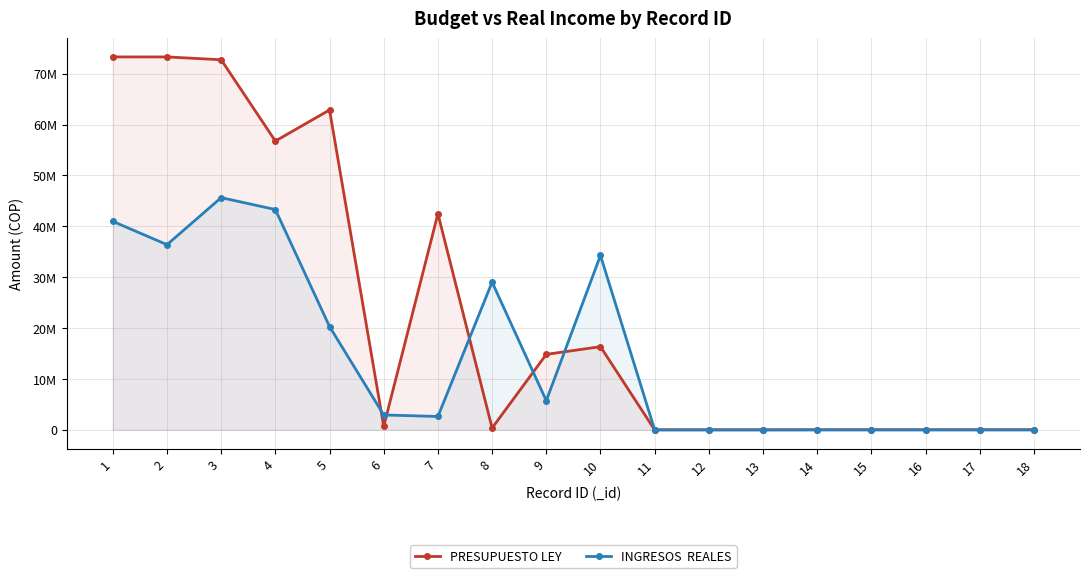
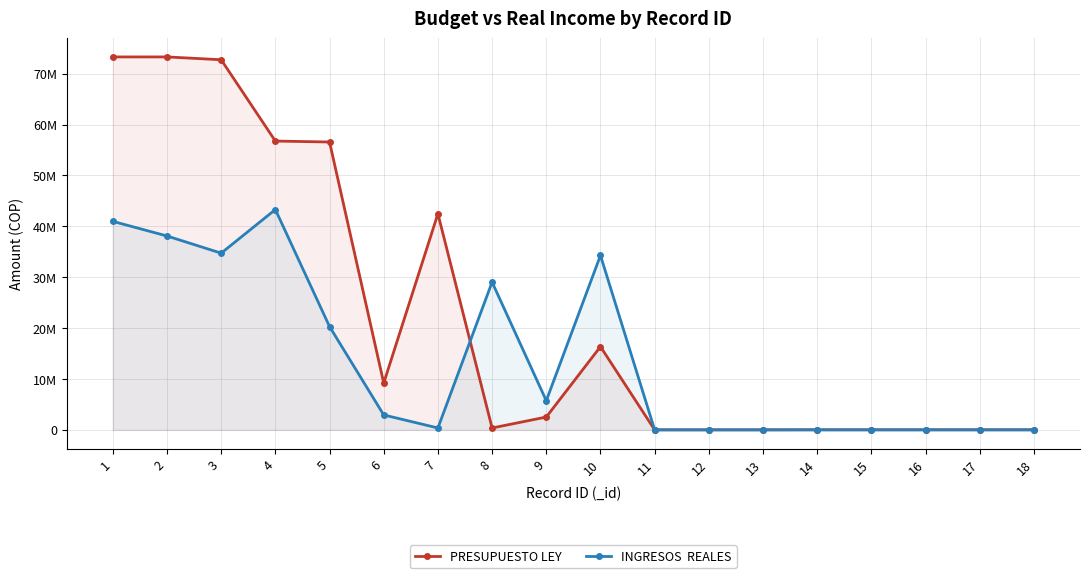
  {
    "PRESUPUESTO LEY": {
      "1": 73000000,
      "2": 73000000,
      "3": 73000000,
      "4": 57000000,
-     "5": 63000000,
-     "6": 1000000,
+     "5": 57000000,
+     "6": 9000000,
      "7": 42000000,
      "8": 0,
-     "9": 15000000,
+     "9": 3000000,
      "10": 16000000
    },
    "INGRESOS REALES": {
      "1": 41000000,
-     "2": 36000000,
-     "3": 46000000,
+     "2": 38000000,
+     "3": 35000000,
      "4": 43000000,
      "5": 20000000,
      "6": 3000000,
-     "7": 3000000,
+     "7": 0,
      "8": 29000000,
      "9": 6000000,
      "10": 34000000
    }
  }
